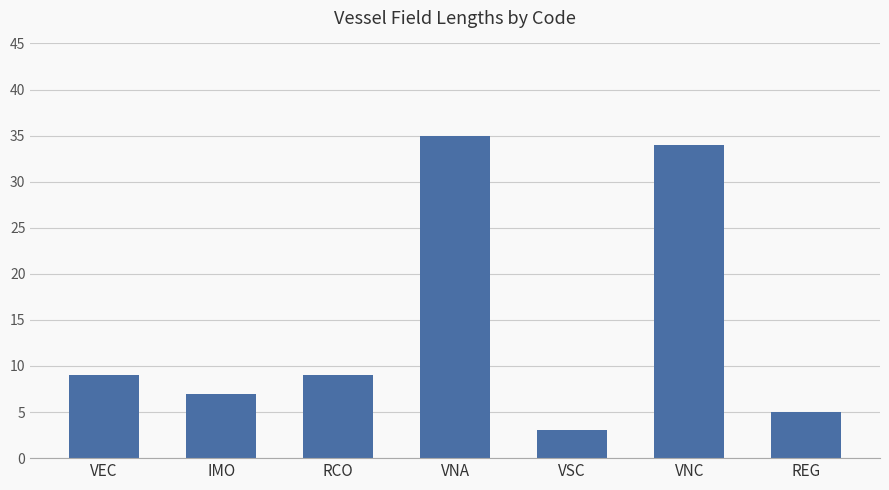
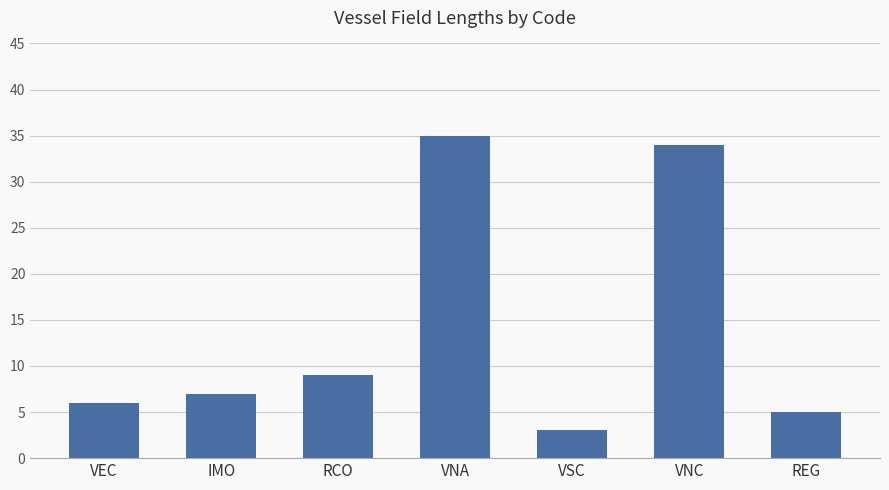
  {
-   "VEC": 9,
+   "VEC": 6,
    "IMO": 7,
    "RCO": 9,
    "VNA": 35,
    "VSC": 3,
    "VNC": 34,
    "REG": 5
  }
